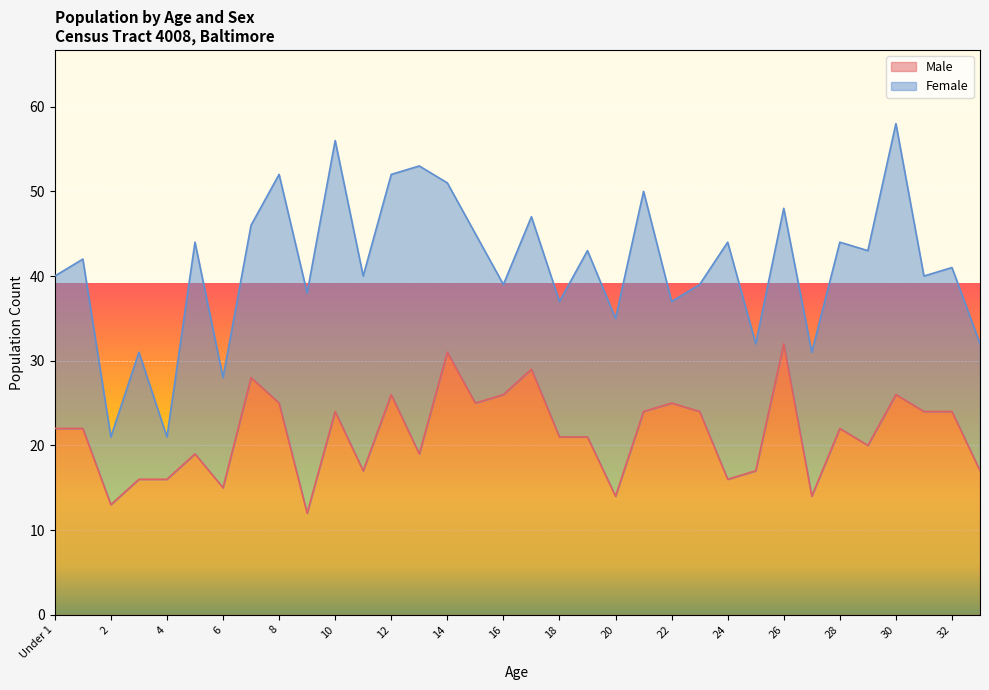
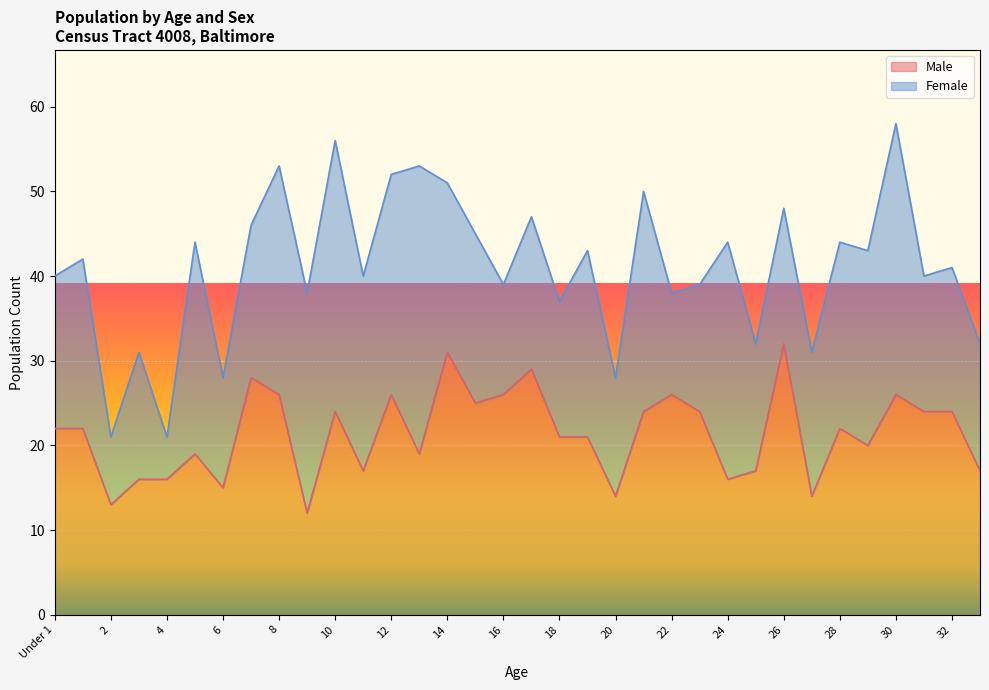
  {
    "Male": {
      "Under 1": 22,
      "2": 13,
      "4": 16,
      "6": 15,
-     "8": 25,
+     "8": 26,
      "10": 24,
      "12": 26,
      "14": 31,
      "16": 26,
      "18": 21,
      "20": 14,
-     "22": 25,
+     "22": 26,
      "24": 16,
      "26": 32,
      "28": 22,
      "30": 26,
      "32": 24
    },
    "Female": {
      "Under 1": 18,
      "2": 8,
      "4": 5,
      "6": 13,
      "8": 27,
      "10": 32,
      "12": 26,
      "14": 20,
      "16": 13,
      "18": 16,
-     "20": 21,
+     "20": 14,
      "22": 12,
      "24": 28,
      "26": 16,
      "28": 22,
      "30": 32,
      "32": 17
    }
  }
